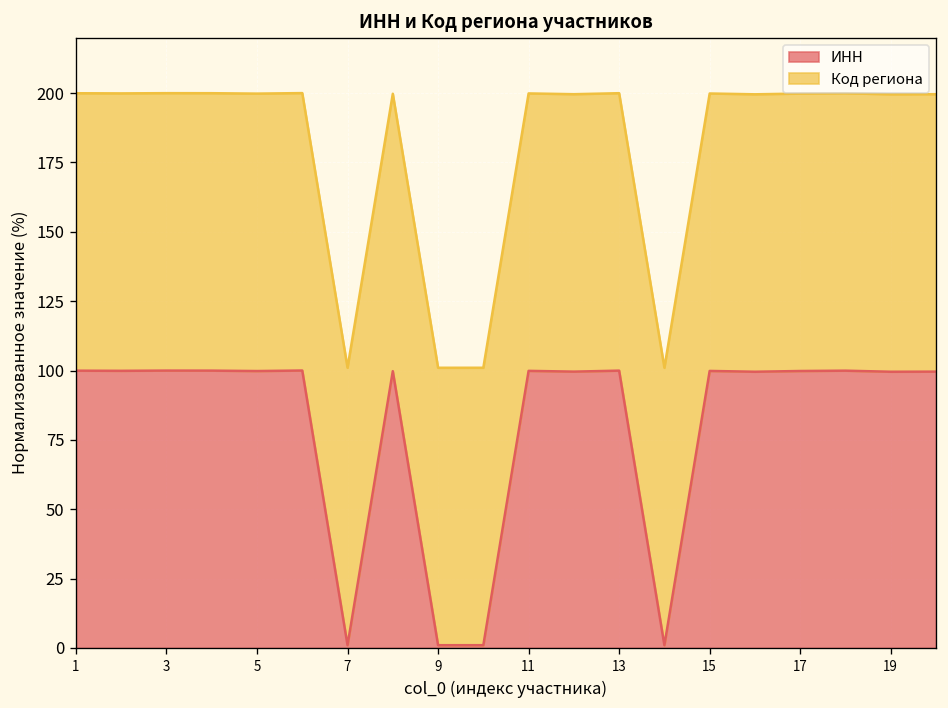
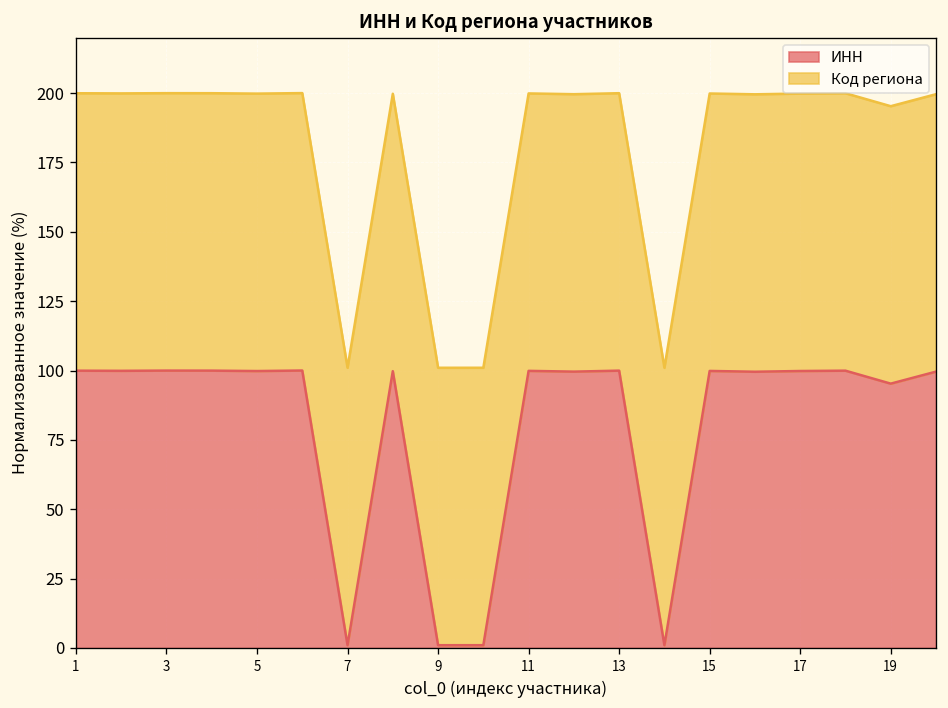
  {
    "ИНН": {
      "1": 100,
      "3": 100,
      "5": 100,
      "7": 1,
      "9": 1,
      "11": 100,
      "13": 100,
      "15": 100,
      "17": 100,
-     "19": 100
+     "19": 95
    },
    "Код региона": {
      "1": 100,
      "3": 100,
      "5": 100,
      "7": 100,
      "9": 100,
      "11": 100,
      "13": 100,
      "15": 100
    }
  }
